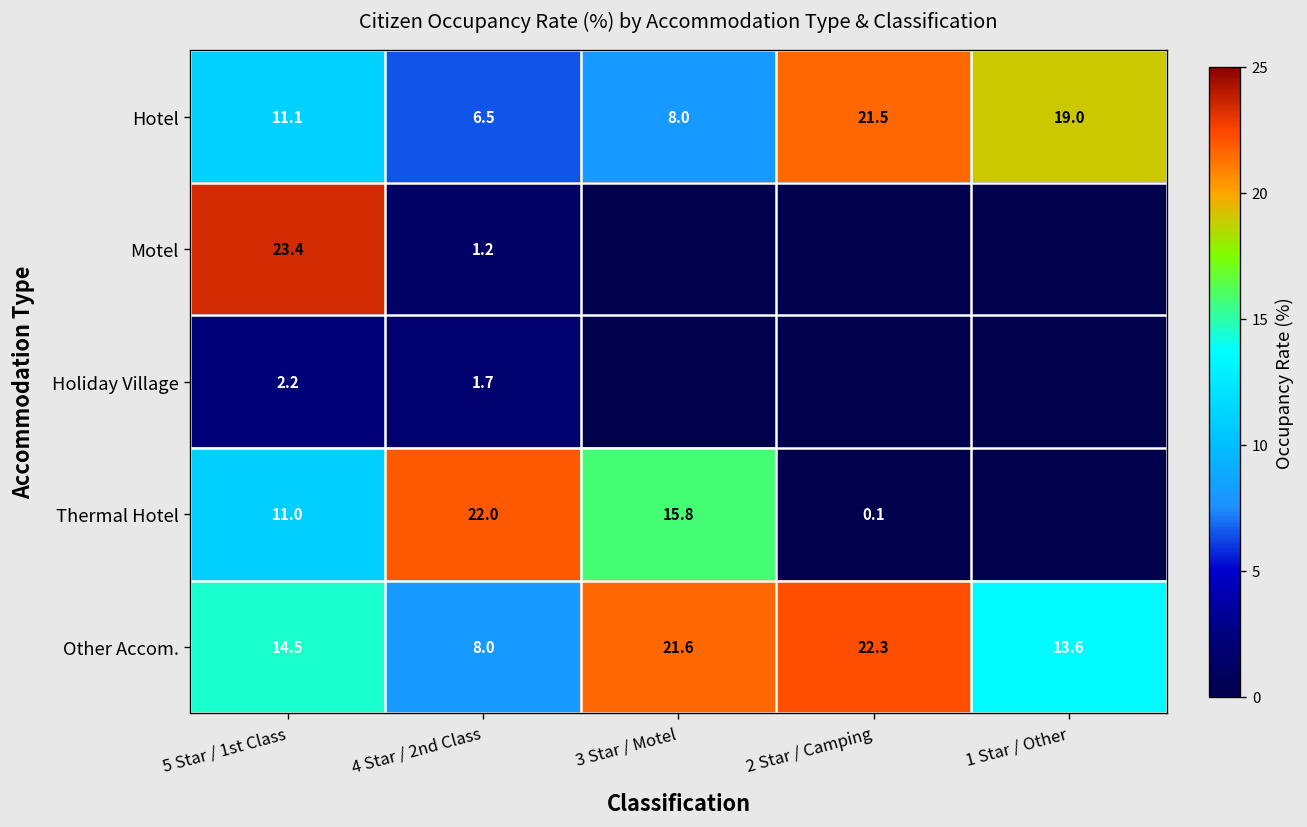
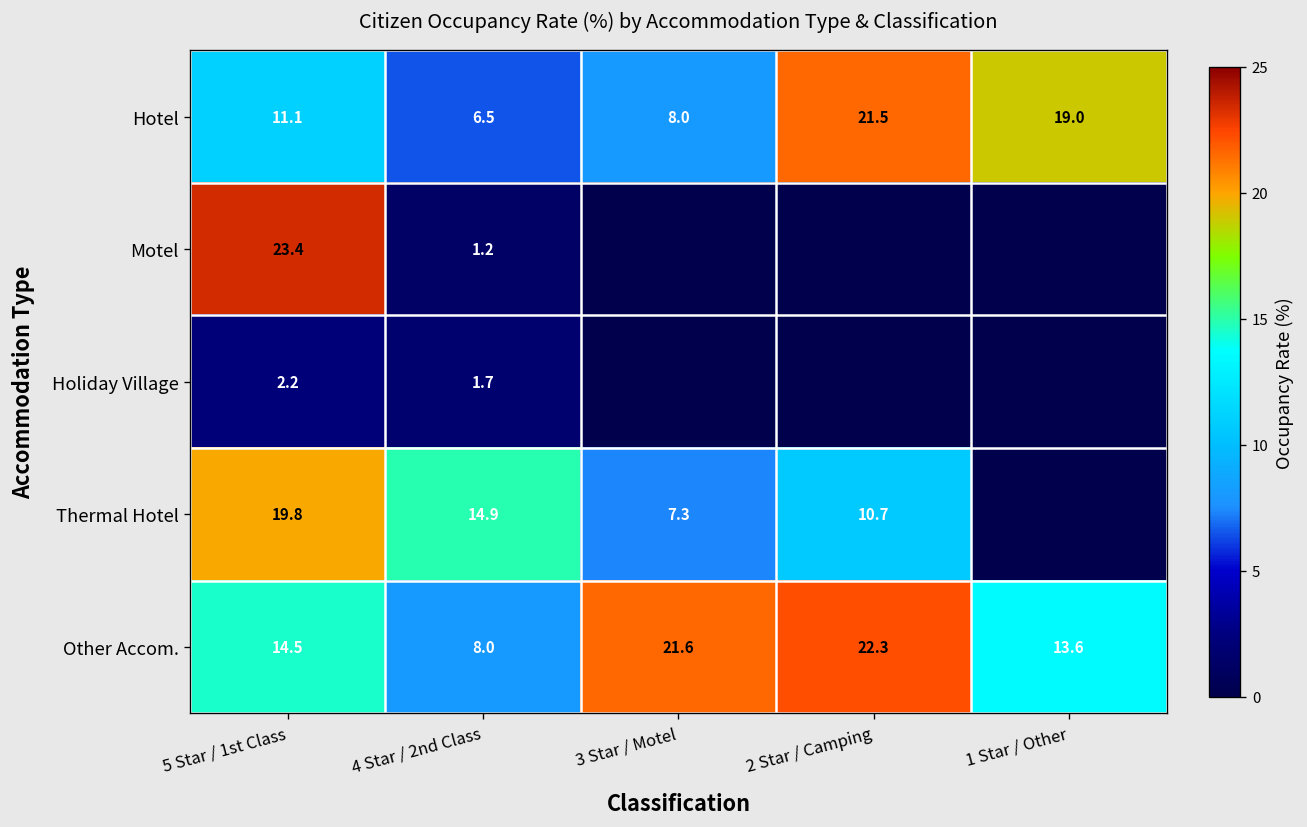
  {
    "Hotel": {
      "5 Star / 1st Class": 11.1,
      "4 Star / 2nd Class": 6.5,
      "3 Star / Motel": 8.0,
      "2 Star / Camping": 21.5,
      "1 Star / Other": 19.0
    },
    "Motel": {
      "5 Star / 1st Class": 23.4,
      "4 Star / 2nd Class": 1.2
    },
    "Holiday Village": {
      "5 Star / 1st Class": 2.2,
      "4 Star / 2nd Class": 1.7
    },
    "Thermal Hotel": {
-     "5 Star / 1st Class": 11.0,
-     "4 Star / 2nd Class": 22.0,
-     "3 Star / Motel": 15.8,
-     "2 Star / Camping": 0.1
+     "5 Star / 1st Class": 19.8,
+     "4 Star / 2nd Class": 14.9,
+     "3 Star / Motel": 7.3,
+     "2 Star / Camping": 10.7
    },
    "Other Accom.": {
      "5 Star / 1st Class": 14.5,
      "4 Star / 2nd Class": 8.0,
      "3 Star / Motel": 21.6,
      "2 Star / Camping": 22.3,
      "1 Star / Other": 13.6
    }
  }
